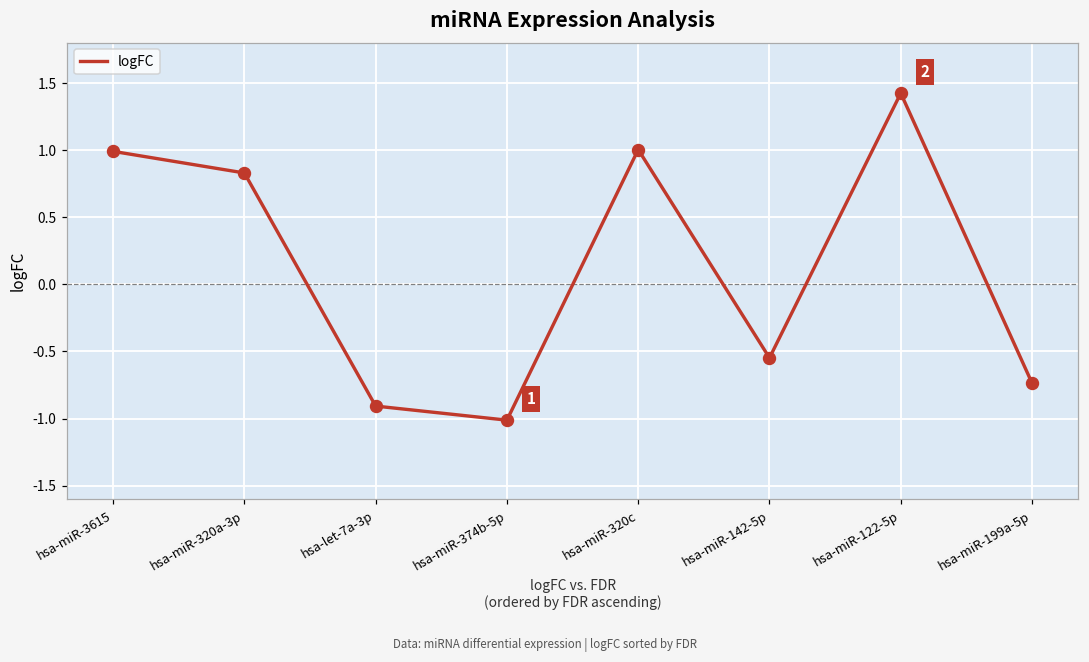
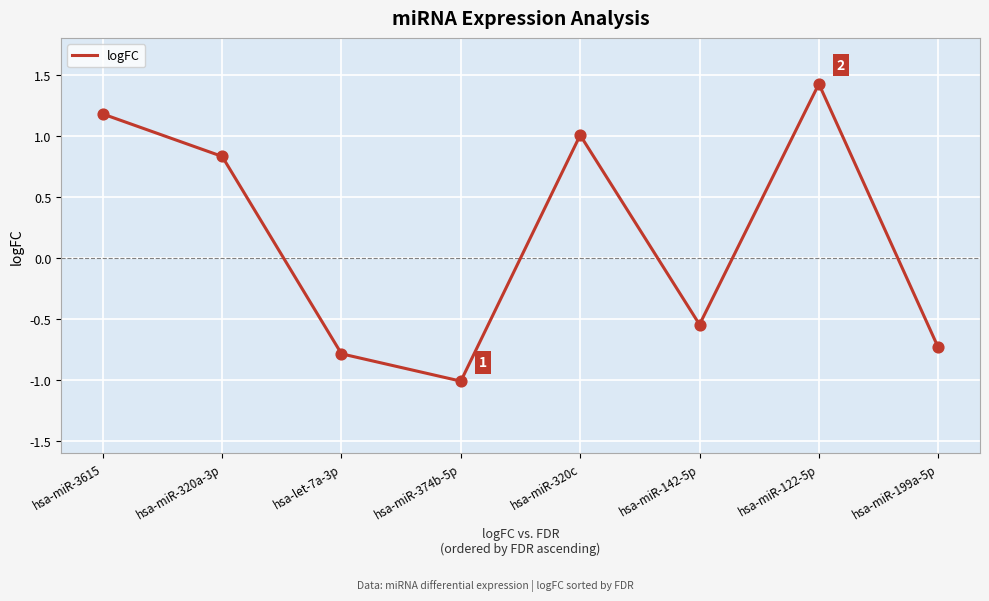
  {
-   "hsa-miR-3615": 0.99,
+   "hsa-miR-3615": 1.18,
    "hsa-miR-320a-3p": 0.83,
-   "hsa-let-7a-3p": -0.91,
+   "hsa-let-7a-3p": -0.79,
    "hsa-miR-320c": 1.00,
    "hsa-miR-142-5p": -0.55,
    "hsa-miR-199a-5p": -0.74
  }
